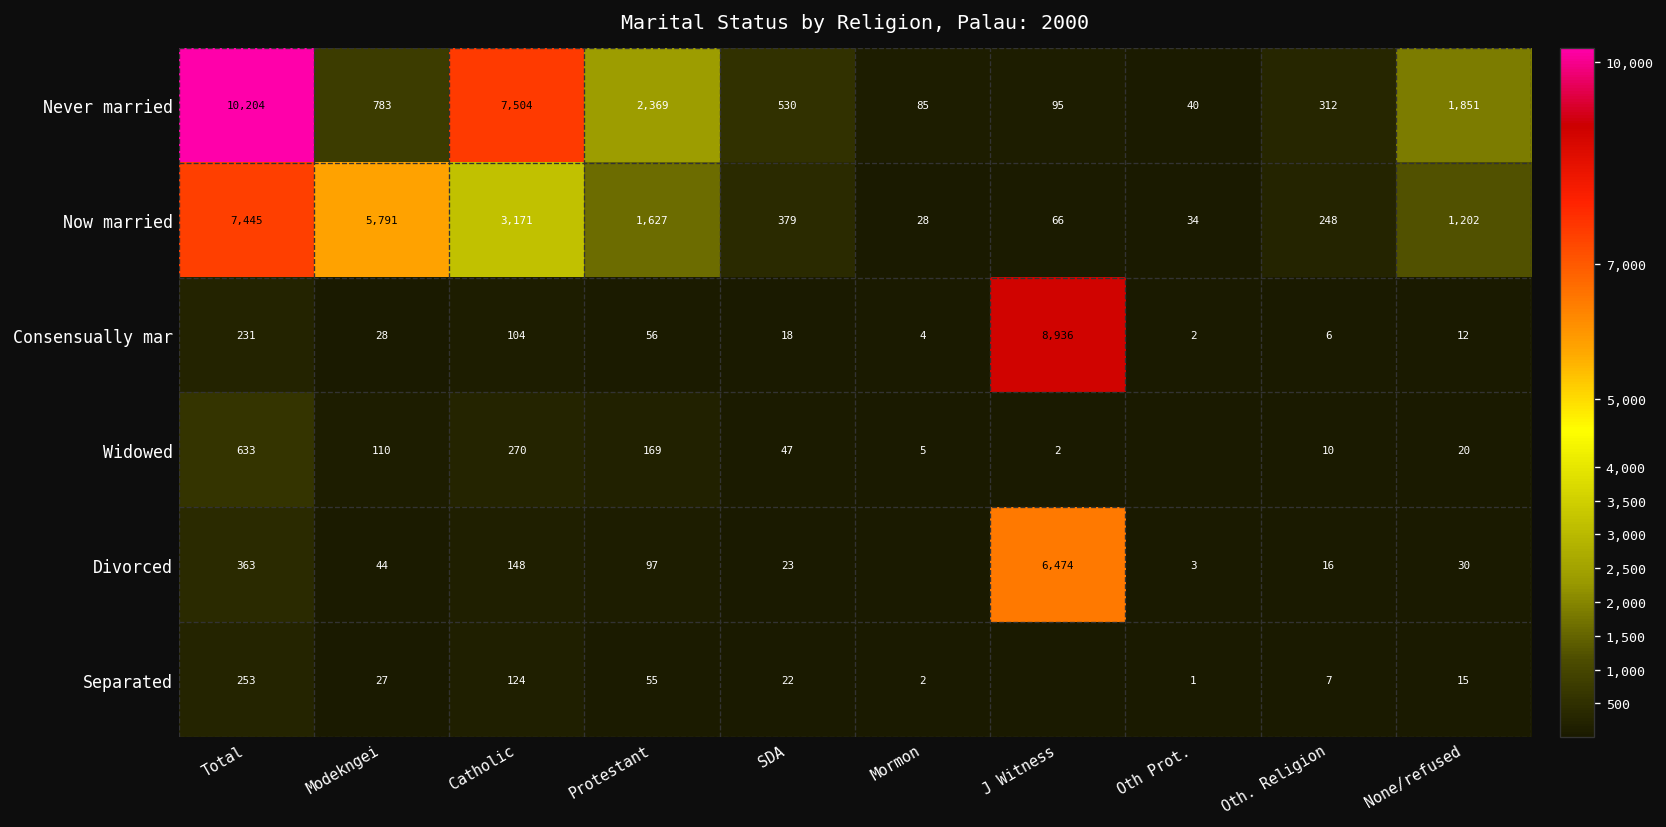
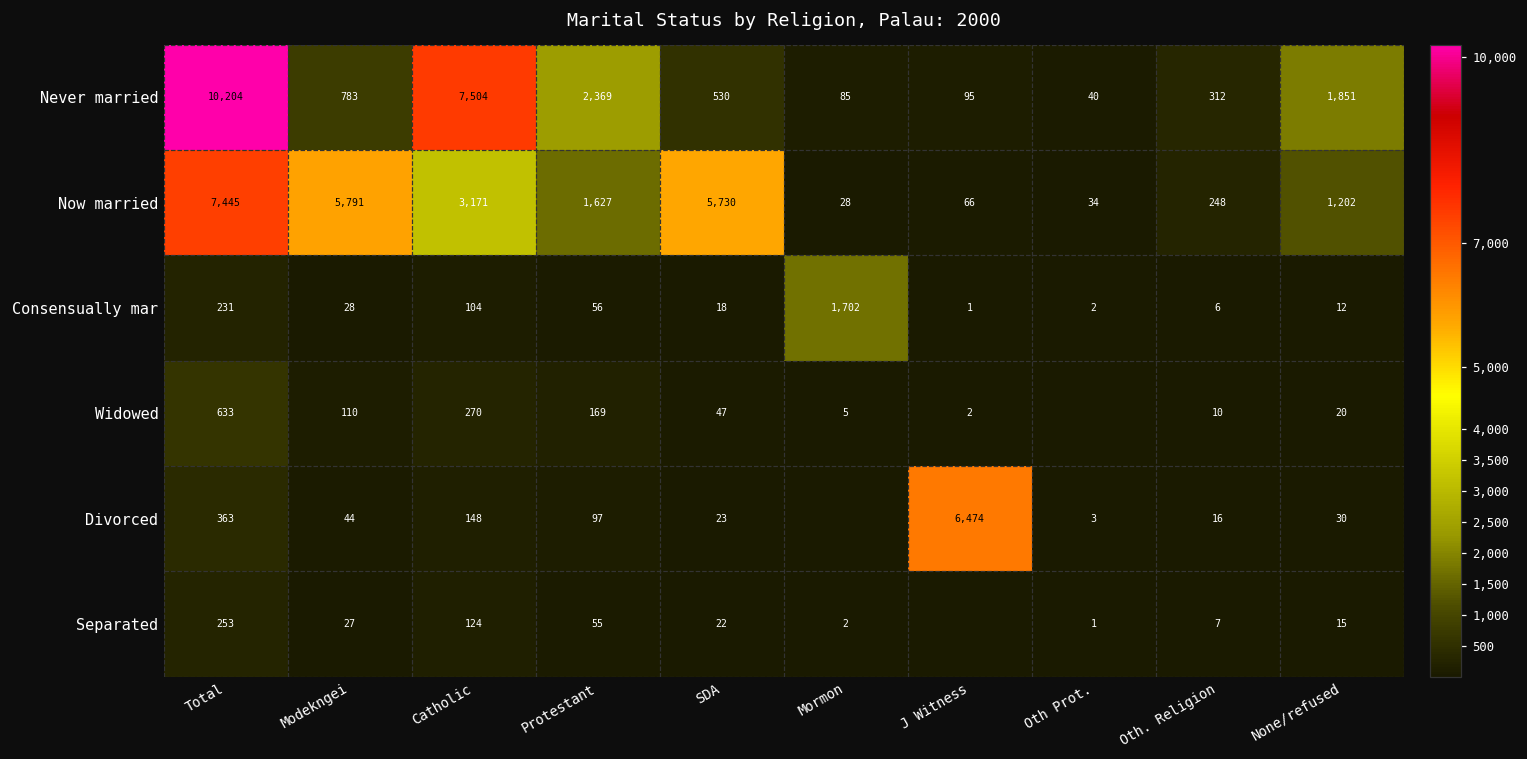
  {
    "Never married": {
      "Total": "10,204",
      "Modekngei": "783",
      "Catholic": "7,504",
      "Protestant": "2,369",
      "SDA": "530",
      "Mormon": "85",
      "J Witness": "95",
      "Oth Prot.": "40",
      "Oth. Religion": "312",
      "None/refused": "1,851"
    },
    "Now married": {
      "Total": "7,445",
      "Modekngei": "5,791",
      "Catholic": "3,171",
      "Protestant": "1,627",
-     "SDA": "379",
+     "SDA": "5,730",
      "Mormon": "28",
      "J Witness": "66",
      "Oth Prot.": "34",
      "Oth. Religion": "248",
      "None/refused": "1,202"
    },
    "Consensually mar": {
      "Total": "231",
      "Modekngei": "28",
      "Catholic": "104",
      "Protestant": "56",
      "SDA": "18",
-     "Mormon": "4",
-     "J Witness": "8,936",
+     "Mormon": "1,702",
+     "J Witness": "1",
      "Oth Prot.": "2",
      "Oth. Religion": "6",
      "None/refused": "12"
    },
    "Widowed": {
      "Total": "633",
      "Modekngei": "110",
      "Catholic": "270",
      "Protestant": "169",
      "SDA": "47",
      "Mormon": "5",
      "J Witness": "2",
      "Oth. Religion": "10",
      "None/refused": "20"
    },
    "Divorced": {
      "Total": "363",
      "Modekngei": "44",
      "Catholic": "148",
      "Protestant": "97",
      "SDA": "23",
      "J Witness": "6,474",
      "Oth Prot.": "3",
      "Oth. Religion": "16",
      "None/refused": "30"
    },
    "Separated": {
      "Total": "253",
      "Modekngei": "27",
      "Catholic": "124",
      "Protestant": "55",
      "SDA": "22",
      "Mormon": "2",
      "Oth Prot.": "1",
      "Oth. Religion": "7",
      "None/refused": "15"
    }
  }
